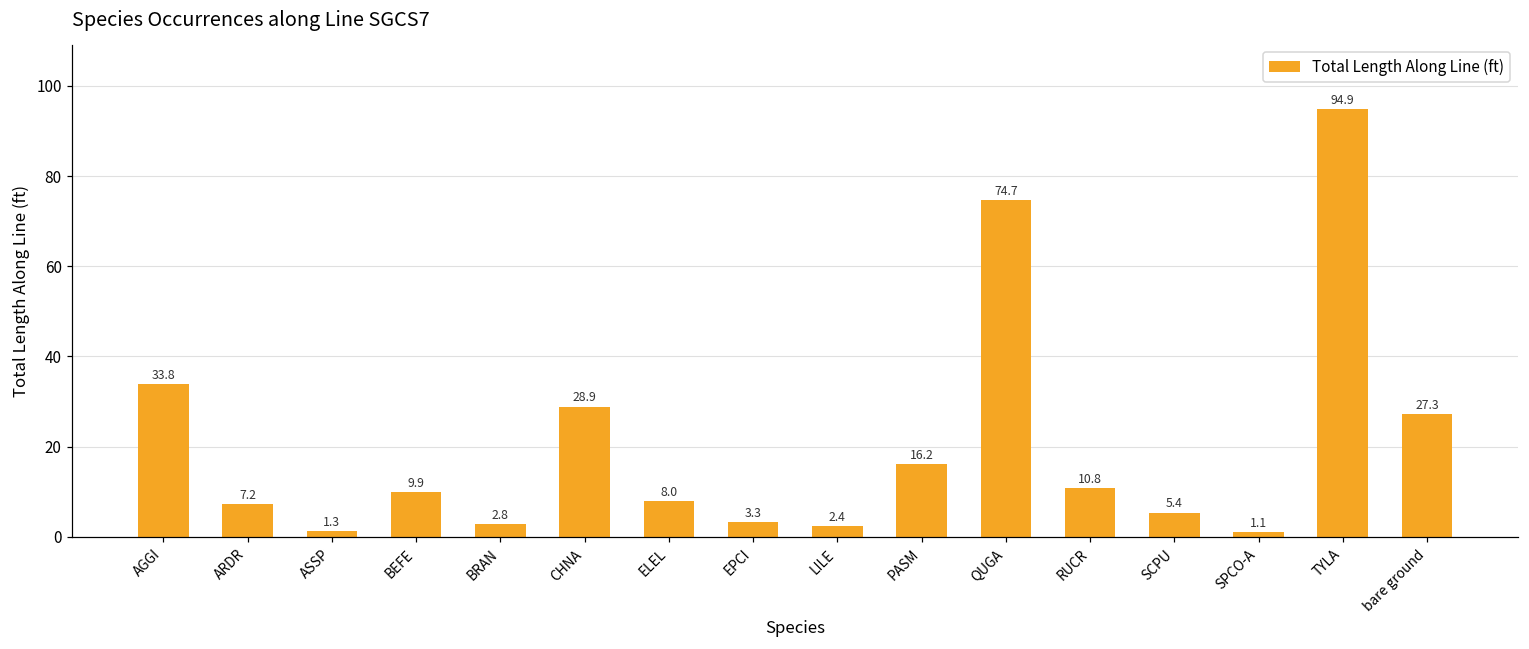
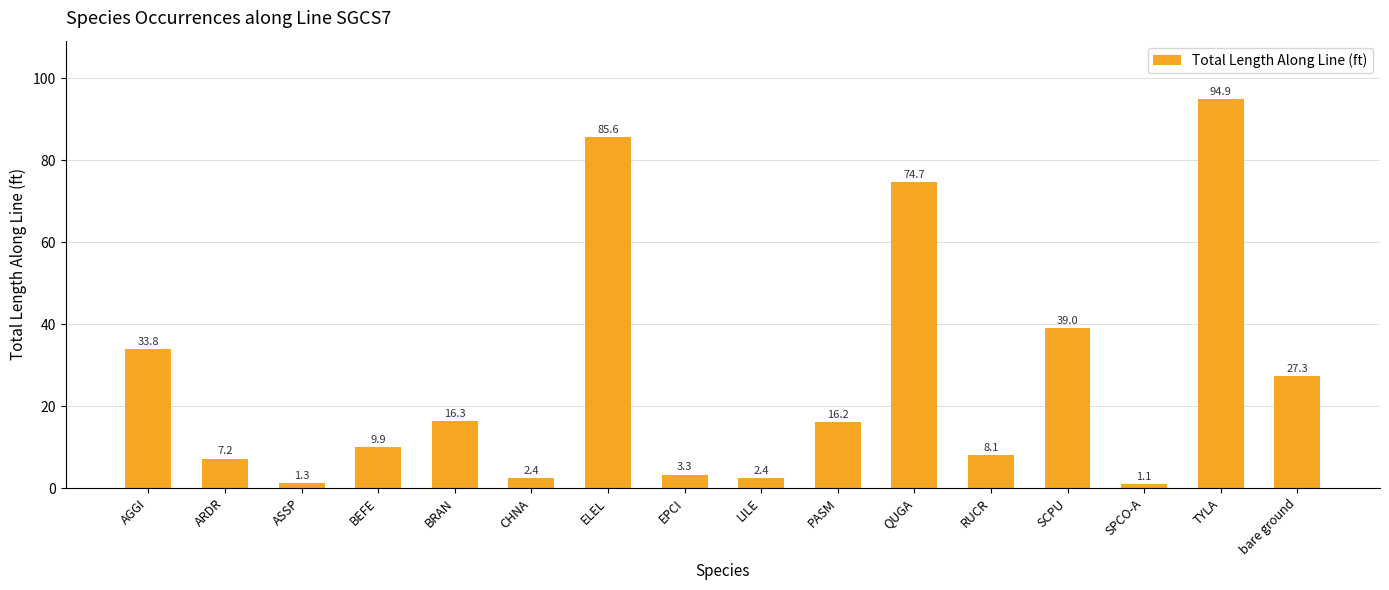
  {
    "AGGI": 33.8,
    "ARDR": 7.2,
    "ASSP": 1.3,
    "BEFE": 9.9,
-   "BRAN": 2.8,
-   "CHNA": 28.9,
-   "ELEL": 8.0,
+   "BRAN": 16.3,
+   "CHNA": 2.4,
+   "ELEL": 85.6,
    "EPCI": 3.3,
    "LILE": 2.4,
    "PASM": 16.2,
    "QUGA": 74.7,
-   "RUCR": 10.8,
-   "SCPU": 5.4,
+   "RUCR": 8.1,
+   "SCPU": 39.0,
    "SPCO-A": 1.1,
    "TYLA": 94.9,
    "bare ground": 27.3
  }
